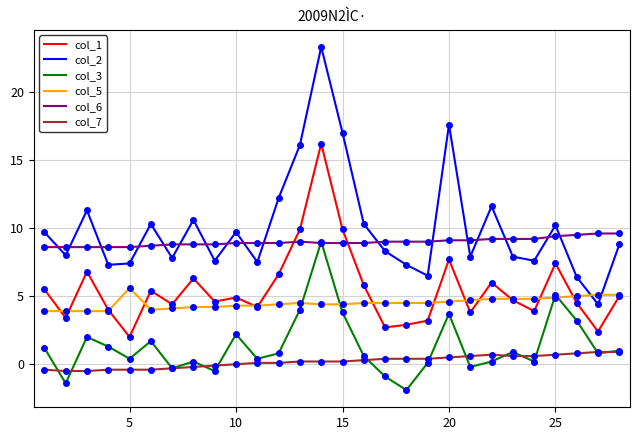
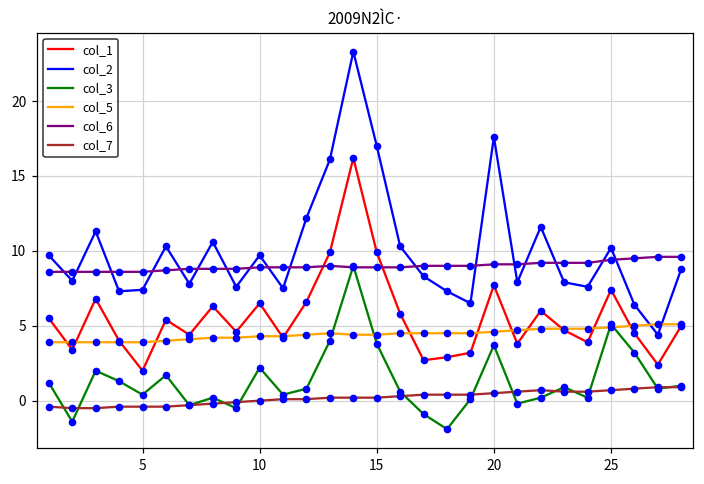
  {
    "col_1": {
      "5": 2.0,
-     "10": 4.9,
+     "10": 6.5,
      "15": 9.9,
      "20": 7.7,
      "25": 7.4
    },
    "col_2": {
      "5": 7.4,
      "10": 9.7,
      "15": 17.0,
      "20": 17.6,
      "25": 10.2
    },
    "col_3": {
      "5": 0.4,
      "10": 2.2,
      "15": 3.8,
      "20": 3.7,
      "25": 5.1
    },
    "col_5": {
-     "5": 5.6,
+     "5": 3.9,
      "10": 4.3,
      "15": 4.4,
      "20": 4.6,
      "25": 4.9
    },
    "col_6": {
      "5": 8.6,
      "10": 8.9,
      "15": 8.9,
      "20": 9.1,
      "25": 9.4
    },
    "col_7": {
      "5": -0.4,
      "10": 0.0,
      "15": 0.2,
      "20": 0.5,
      "25": 0.7
    }
  }
